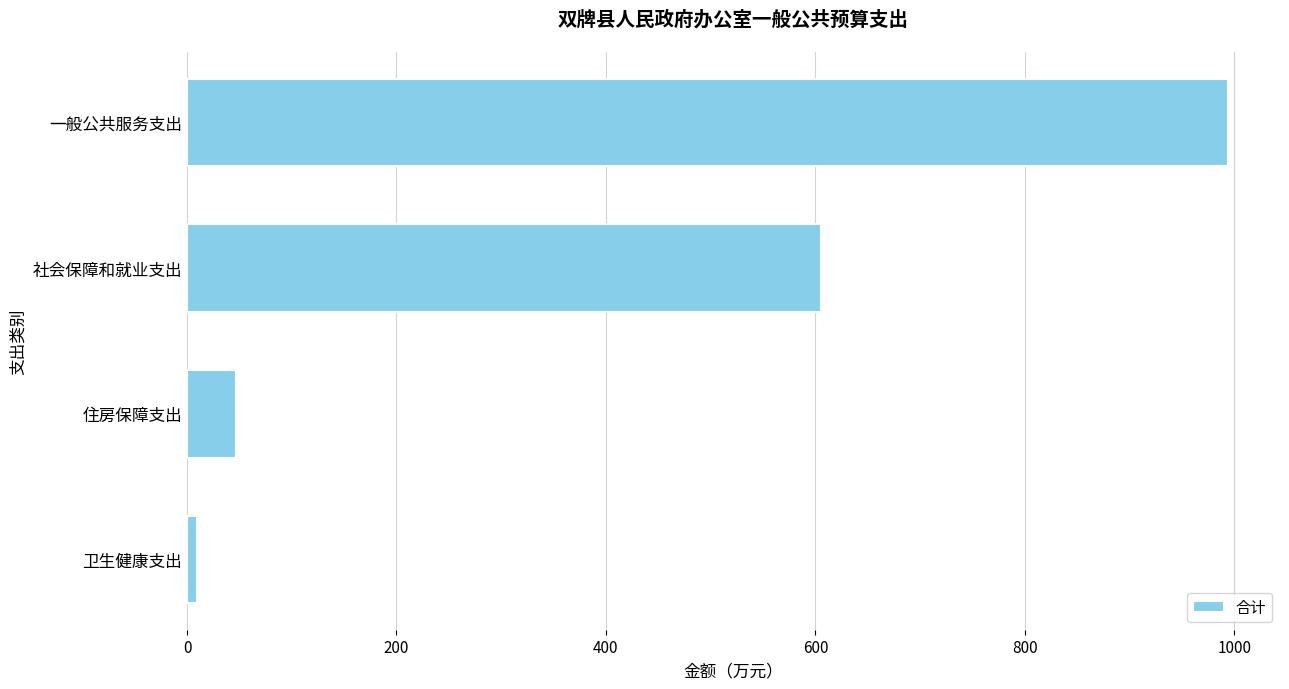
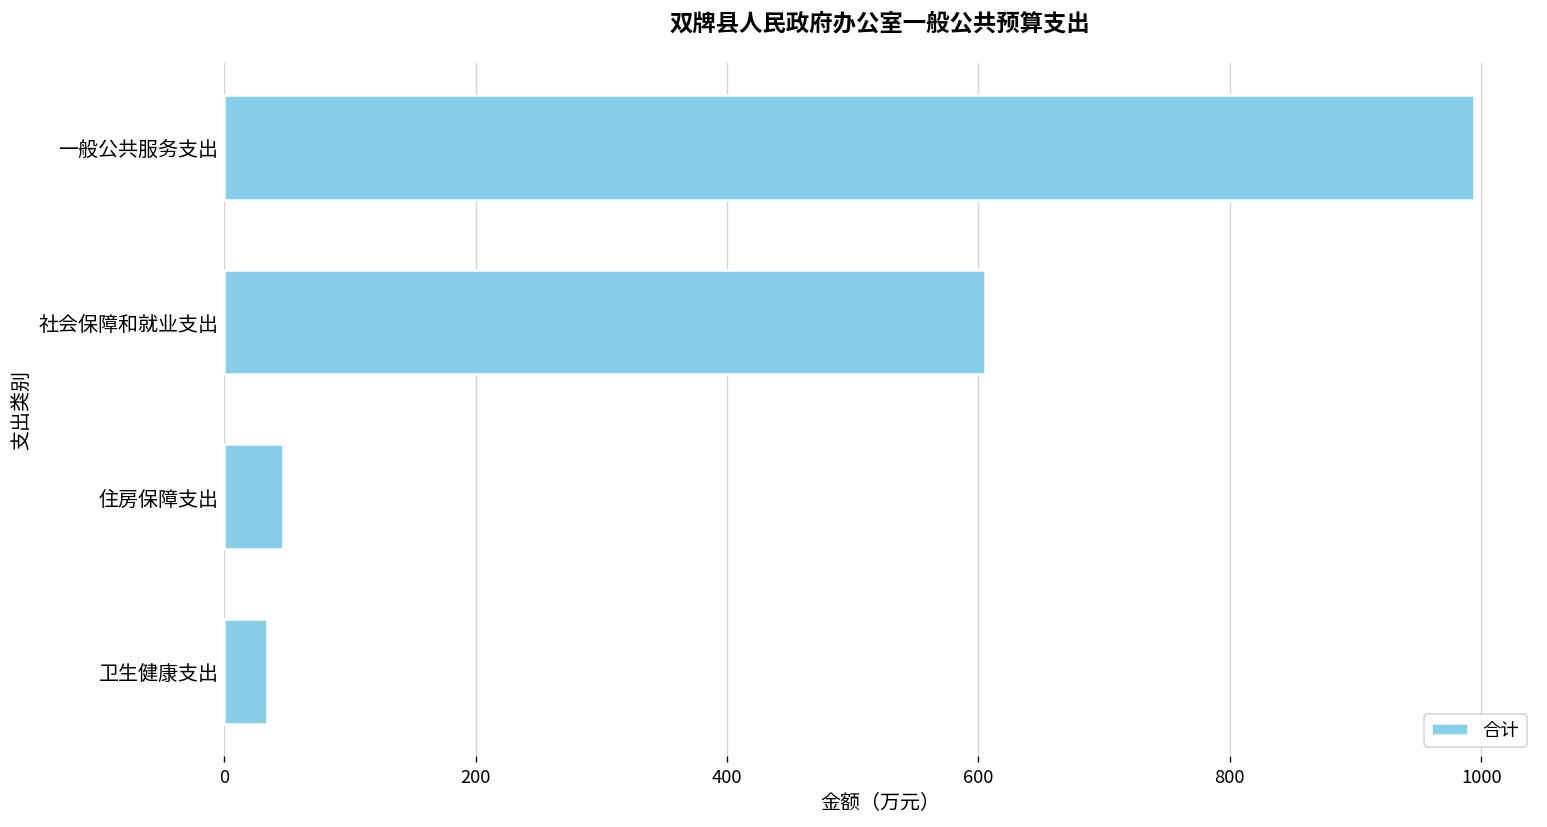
  {
    "一般公共服务支出": 994,
    "社会保障和就业支出": 605,
    "住房保障支出": 47,
-   "卫生健康支出": 9
+   "卫生健康支出": 34
  }
